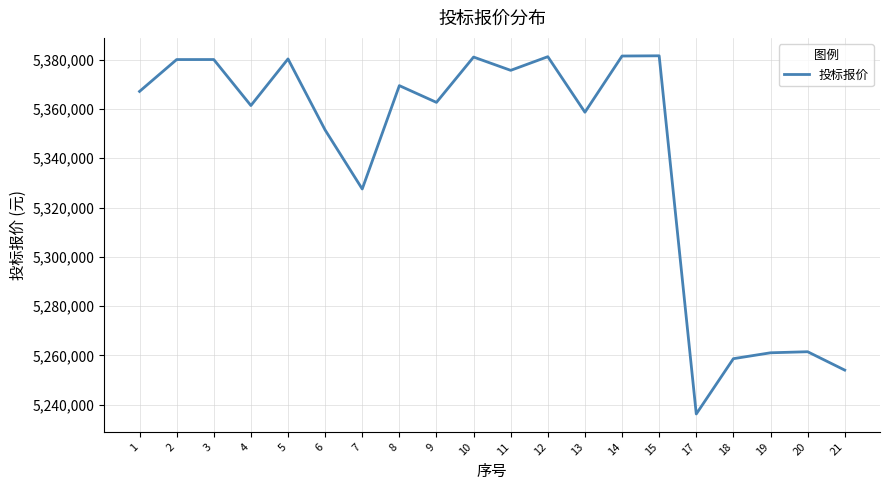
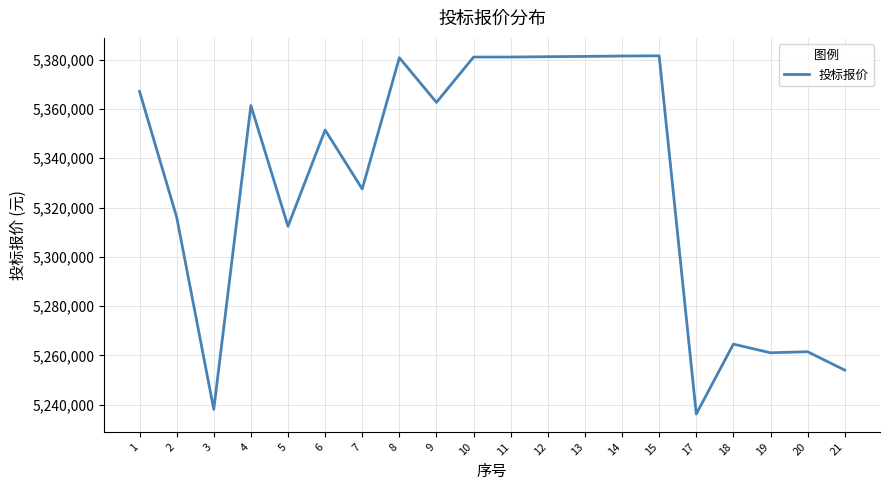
  {
    "1": "5,367,000",
-   "2": "5,380,000",
-   "3": "5,380,000",
+   "2": "5,316,000",
+   "3": "5,238,000",
    "4": "5,361,000",
-   "5": "5,380,000",
+   "5": "5,312,000",
    "6": "5,351,000",
    "7": "5,328,000",
-   "8": "5,369,000",
+   "8": "5,381,000",
    "9": "5,363,000",
    "10": "5,381,000",
-   "11": "5,376,000",
+   "11": "5,381,000",
    "12": "5,381,000",
-   "13": "5,359,000",
+   "13": "5,381,000",
    "14": "5,381,000",
    "15": "5,382,000",
    "17": "5,236,000",
-   "18": "5,259,000",
+   "18": "5,265,000",
    "19": "5,261,000",
    "20": "5,262,000",
    "21": "5,254,000"
  }
